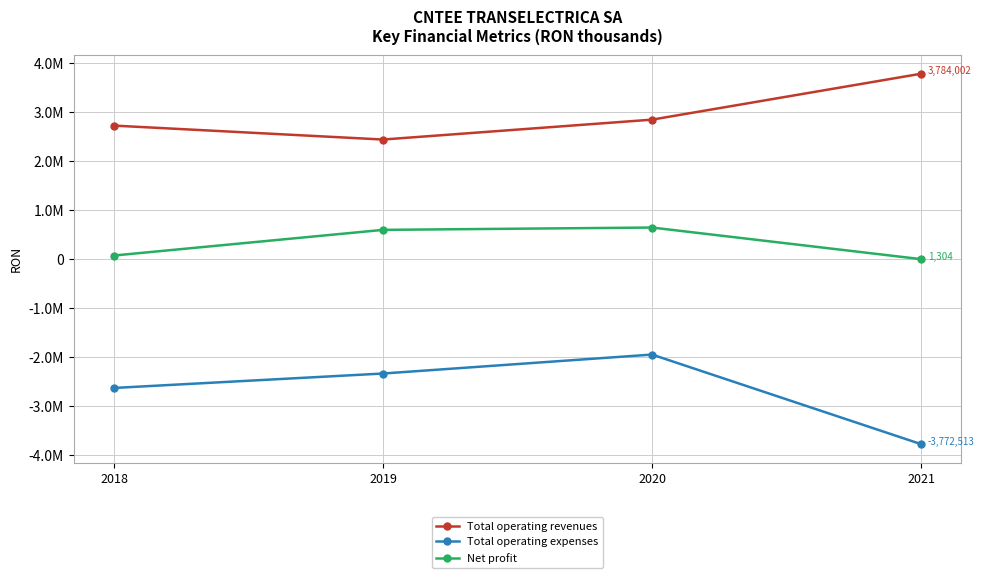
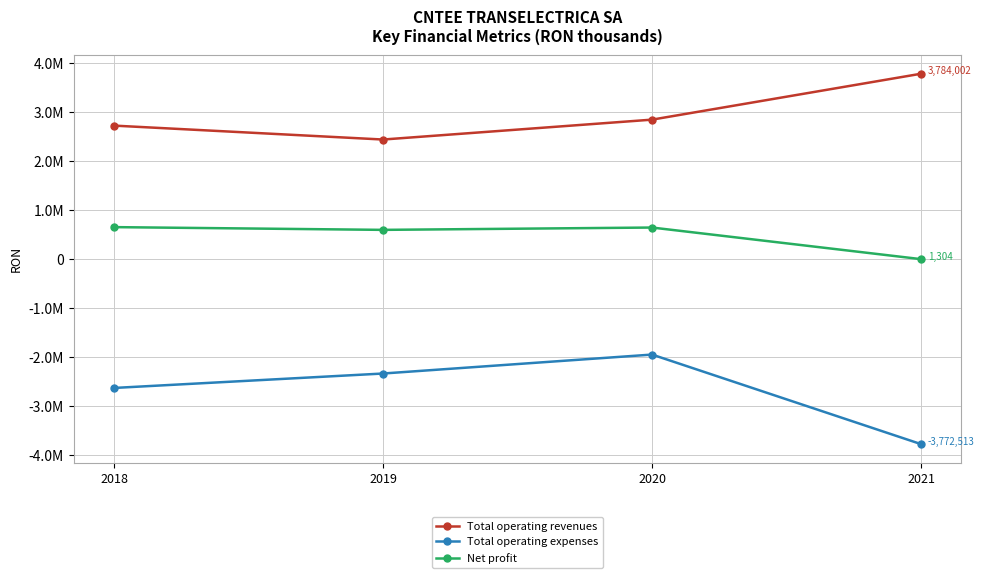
  {
    "Total operating revenues": {
      "2021": "3,784,002"
    },
    "Total operating expenses": {
      "2021": "-3,772,513"
    },
    "Net profit": {
-     "2018": "100000",
+     "2018": "700000",
      "2019": "600000",
      "2020": "600000"
    }
  }
